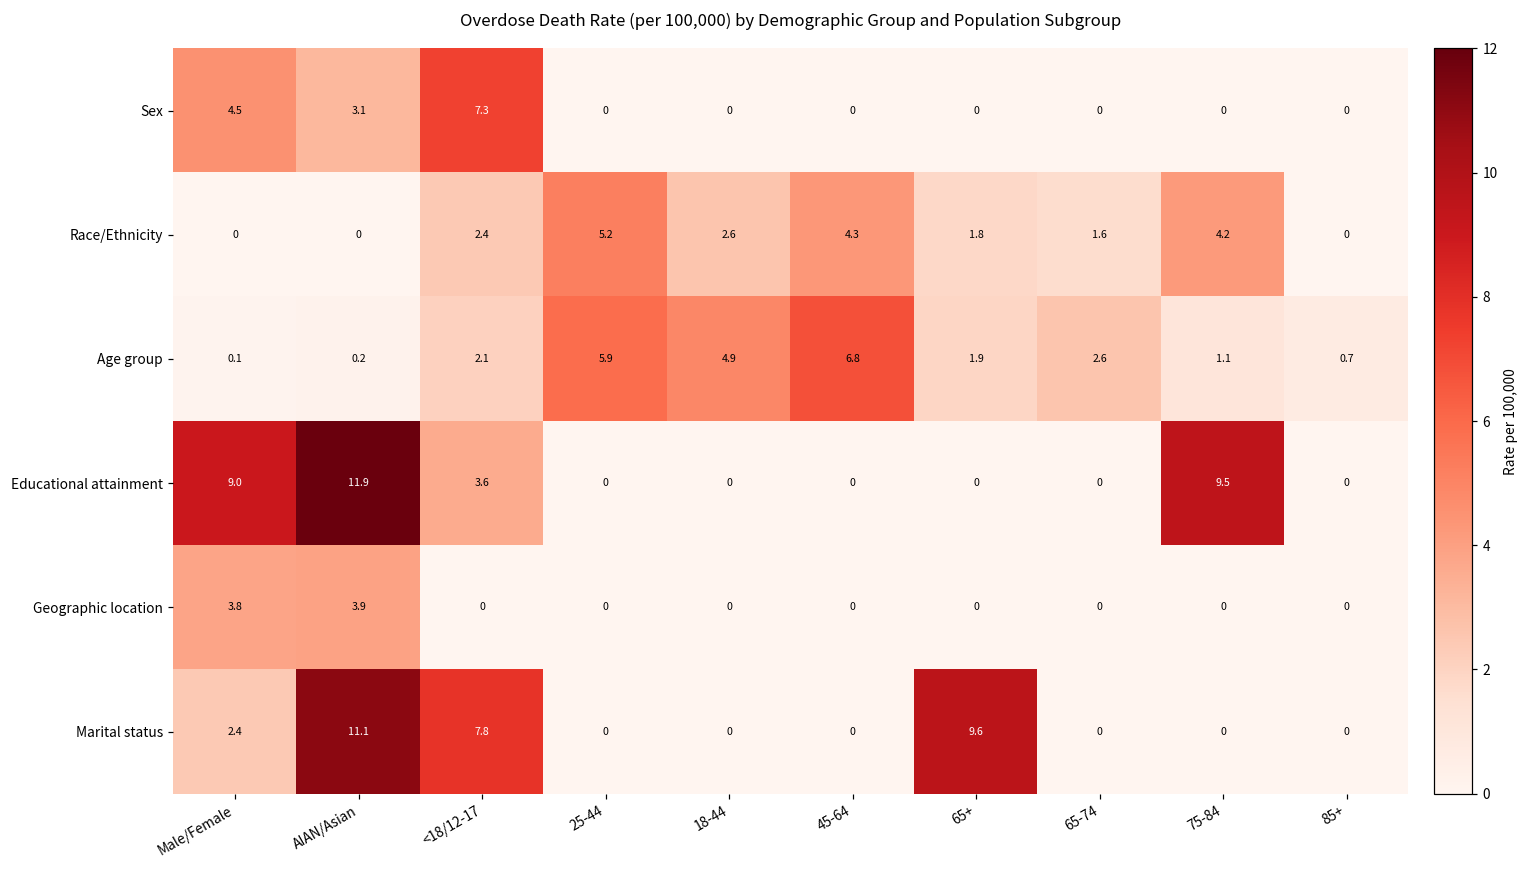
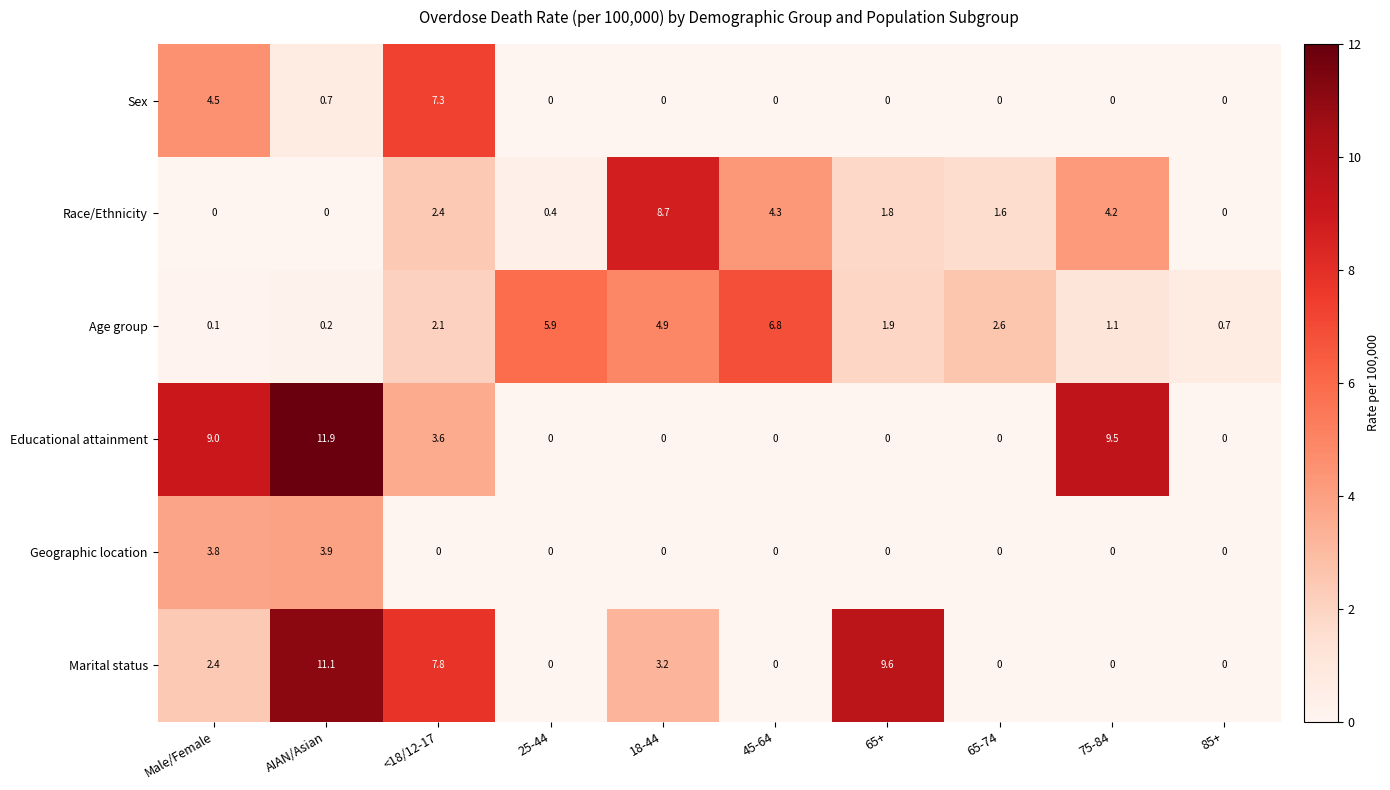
  {
    "Sex": {
      "Male/Female": 4.5,
-     "AIAN/Asian": 3.1,
+     "AIAN/Asian": 0.7,
      "<18/12-17": 7.3,
      "25-44": 0,
      "18-44": 0,
      "45-64": 0,
      "65+": 0,
      "65-74": 0,
      "75-84": 0,
      "85+": 0
    },
    "Race/Ethnicity": {
      "Male/Female": 0,
      "AIAN/Asian": 0,
      "<18/12-17": 2.4,
-     "25-44": 5.2,
-     "18-44": 2.6,
+     "25-44": 0.4,
+     "18-44": 8.7,
      "45-64": 4.3,
      "65+": 1.8,
      "65-74": 1.6,
      "75-84": 4.2,
      "85+": 0
    },
    "Age group": {
      "Male/Female": 0.1,
      "AIAN/Asian": 0.2,
      "<18/12-17": 2.1,
      "25-44": 5.9,
      "18-44": 4.9,
      "45-64": 6.8,
      "65+": 1.9,
      "65-74": 2.6,
      "75-84": 1.1,
      "85+": 0.7
    },
    "Educational attainment": {
      "Male/Female": 9.0,
      "AIAN/Asian": 11.9,
      "<18/12-17": 3.6,
      "25-44": 0,
      "18-44": 0,
      "45-64": 0,
      "65+": 0,
      "65-74": 0,
      "75-84": 9.5,
      "85+": 0
    },
    "Geographic location": {
      "Male/Female": 3.8,
      "AIAN/Asian": 3.9,
      "<18/12-17": 0,
      "25-44": 0,
      "18-44": 0,
      "45-64": 0,
      "65+": 0,
      "65-74": 0,
      "75-84": 0,
      "85+": 0
    },
    "Marital status": {
      "Male/Female": 2.4,
      "AIAN/Asian": 11.1,
      "<18/12-17": 7.8,
      "25-44": 0,
-     "18-44": 0,
+     "18-44": 3.2,
      "45-64": 0,
      "65+": 9.6,
      "65-74": 0,
      "75-84": 0,
      "85+": 0
    }
  }
